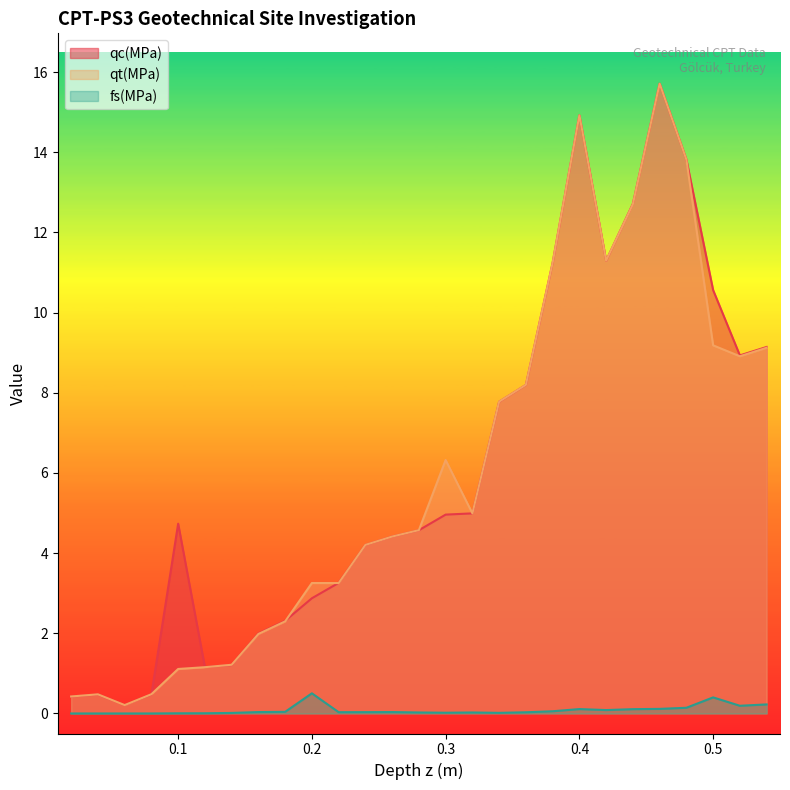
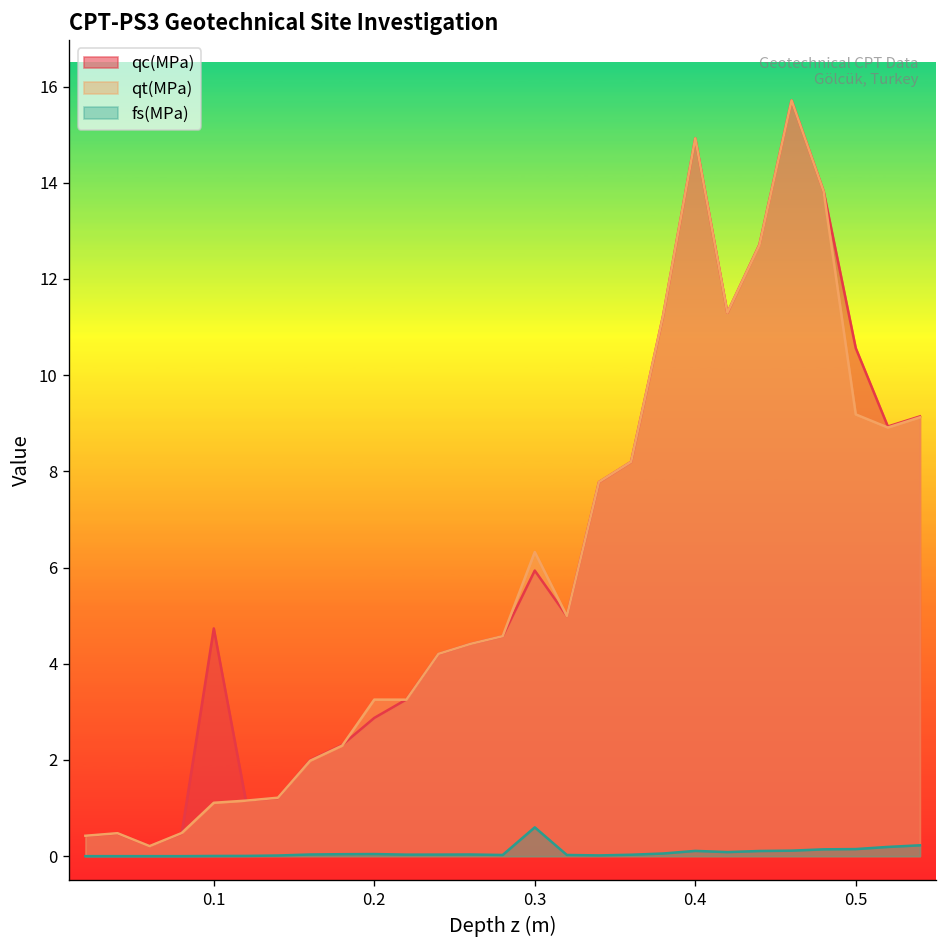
  {
    "qc(MPa)": {
      "0.1": 4.7,
      "0.2": 2.9,
-     "0.3": 5.0,
+     "0.3": 5.9,
      "0.5": 10.6
    },
    "qt(MPa)": {
      "0.1": 1.1,
      "0.2": 3.3,
      "0.3": 6.3,
      "0.5": 9.2
    },
    "fs(MPa)": {
      "0.1": 0.0,
-     "0.2": 0.5,
-     "0.3": 0.0,
+     "0.2": 0.0,
+     "0.3": 0.6,
      "0.4": 0.1,
-     "0.5": 0.4
+     "0.5": 0.1
    }
  }
